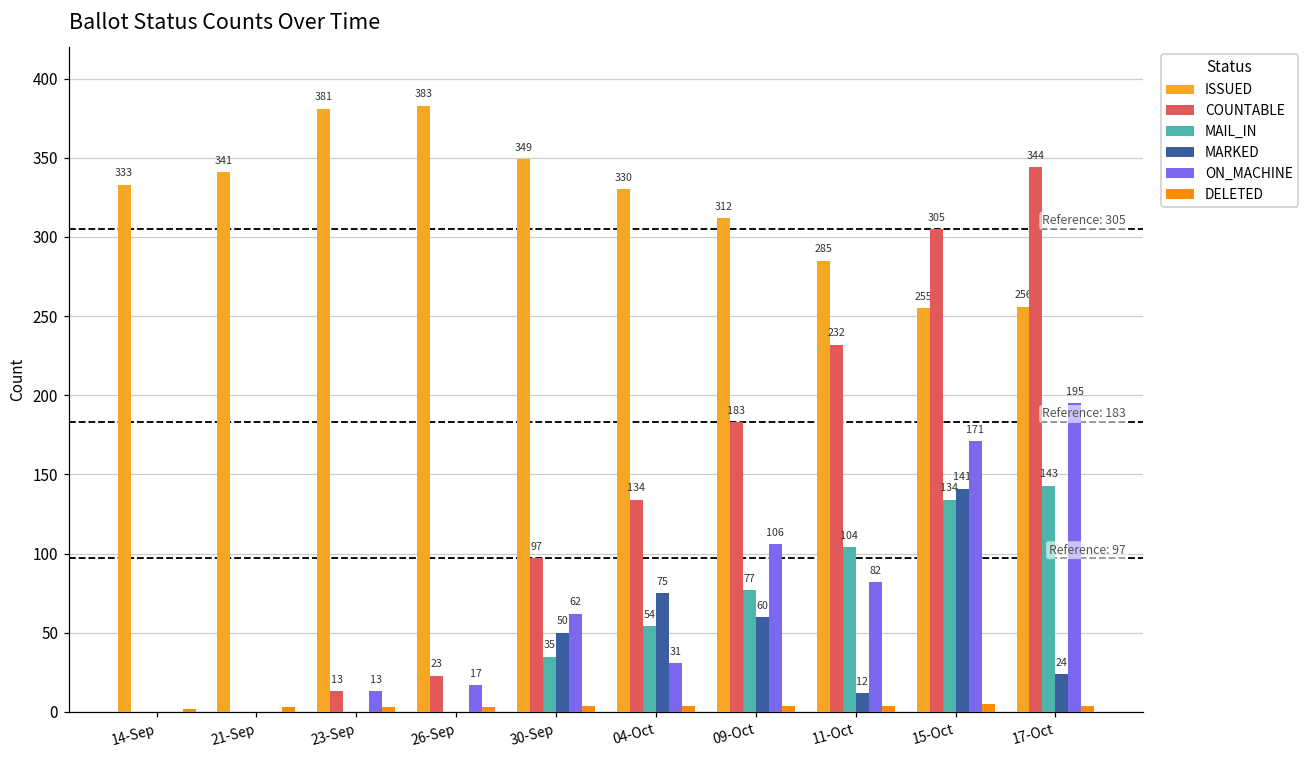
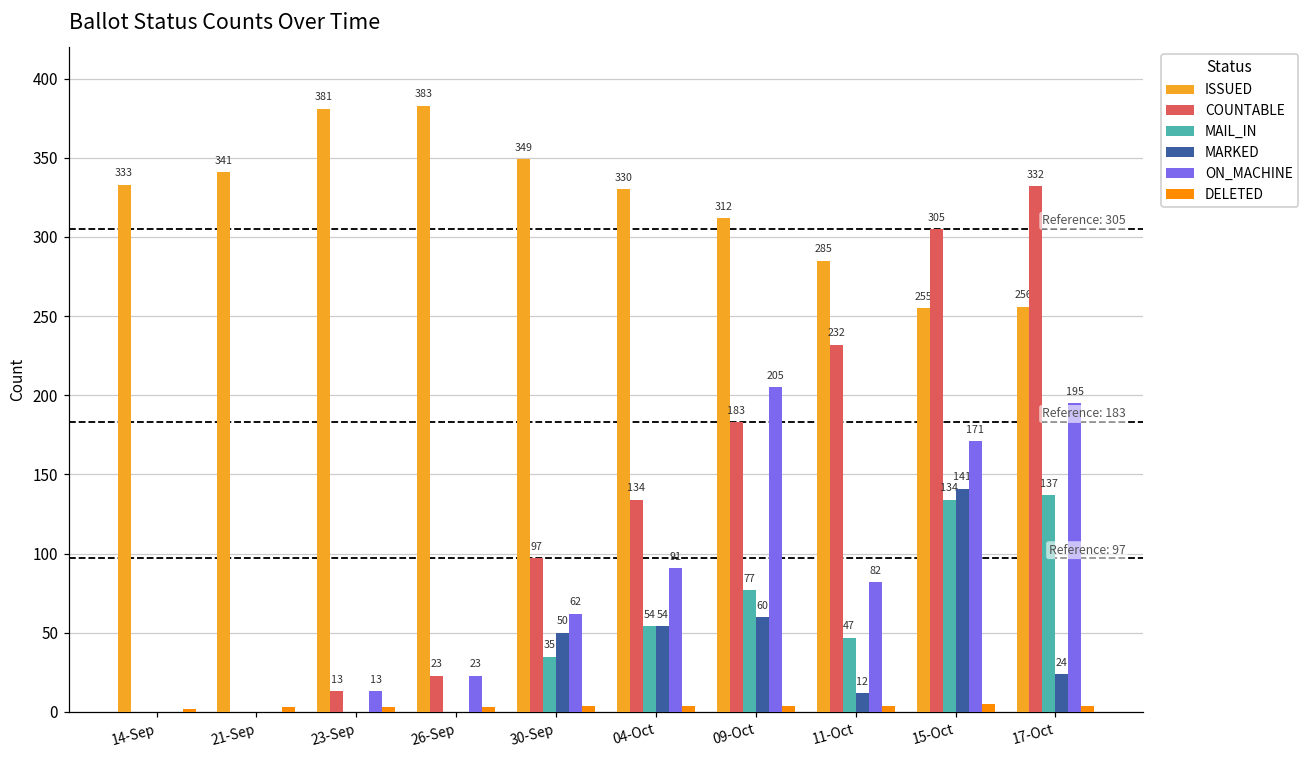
  {
    "COUNTABLE": {
      "23-Sep": 13,
      "26-Sep": 23,
      "30-Sep": 97,
      "04-Oct": 134,
      "09-Oct": 183,
      "11-Oct": 232,
      "15-Oct": 305,
-     "17-Oct": 344
+     "17-Oct": 332
    },
    "MAIL_IN": {
      "30-Sep": 35,
      "04-Oct": 54,
      "09-Oct": 77,
-     "11-Oct": 104,
+     "11-Oct": 47,
      "15-Oct": 134,
-     "17-Oct": 143
+     "17-Oct": 137
    },
    "MARKED": {
      "30-Sep": 50,
-     "04-Oct": 75,
+     "04-Oct": 54,
      "09-Oct": 60,
      "11-Oct": 12,
      "15-Oct": 141,
      "17-Oct": 24
    },
    "ON_MACHINE": {
      "23-Sep": 13,
-     "26-Sep": 17,
+     "26-Sep": 23,
      "30-Sep": 62,
-     "04-Oct": 31,
-     "09-Oct": 106,
+     "04-Oct": 91,
+     "09-Oct": 205,
      "11-Oct": 82,
      "15-Oct": 171,
      "17-Oct": 195
    }
  }
